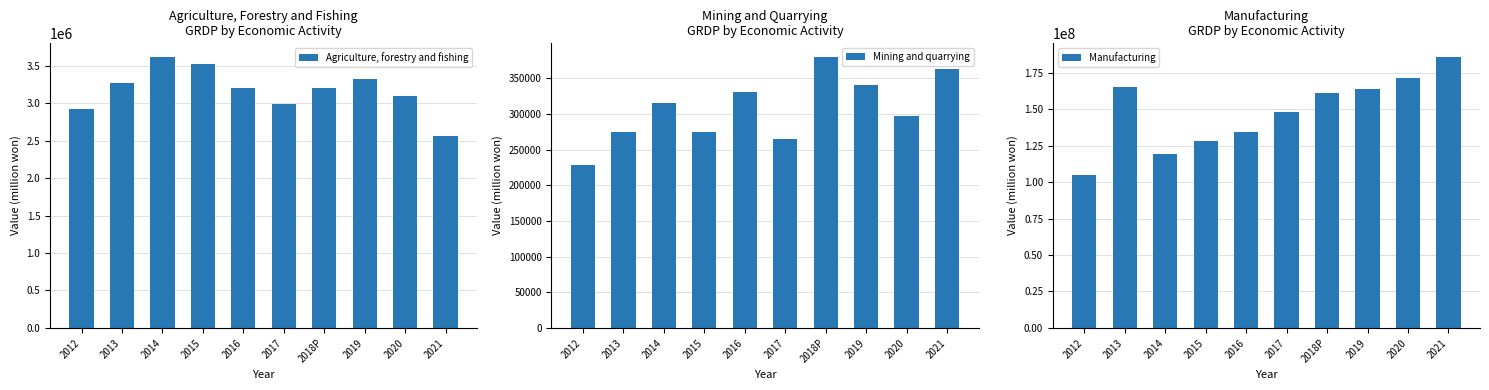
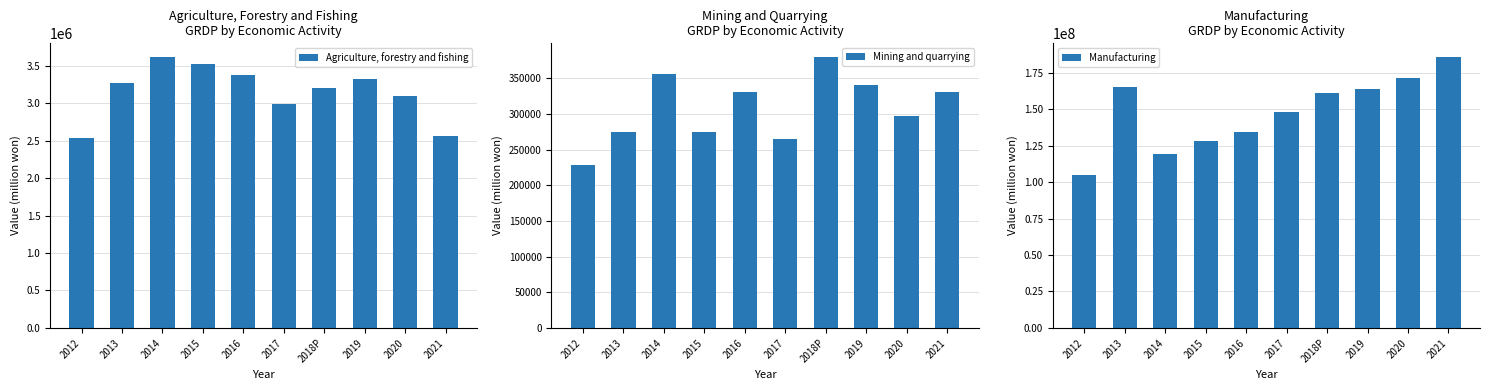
  {
    "Agriculture, Forestry and Fishing GRDP by Economic Activity": {
-     "2012": 2900000,
+     "2012": 2500000,
      "2013": 3300000,
      "2014": 3600000,
      "2015": 3500000,
-     "2016": 3200000,
+     "2016": 3400000,
      "2017": 3000000,
      "2018P": 3200000,
      "2019": 3300000,
      "2020": 3100000,
      "2021": 2600000
    },
    "Mining and Quarrying GRDP by Economic Activity": {
      "2012": 230000,
      "2013": 270000,
-     "2014": 310000,
+     "2014": 360000,
      "2015": 270000,
      "2016": 330000,
      "2017": 260000,
      "2018P": 380000,
      "2019": 340000,
      "2020": 300000,
-     "2021": 360000
+     "2021": 330000
    },
    "Manufacturing GRDP by Economic Activity": {
      "2012": 105000000,
      "2013": 166000000,
      "2014": 119000000,
      "2015": 128000000,
      "2016": 134000000,
      "2017": 148000000,
      "2018P": 161000000,
      "2019": 164000000,
      "2020": 171000000,
      "2021": 186000000
    }
  }
